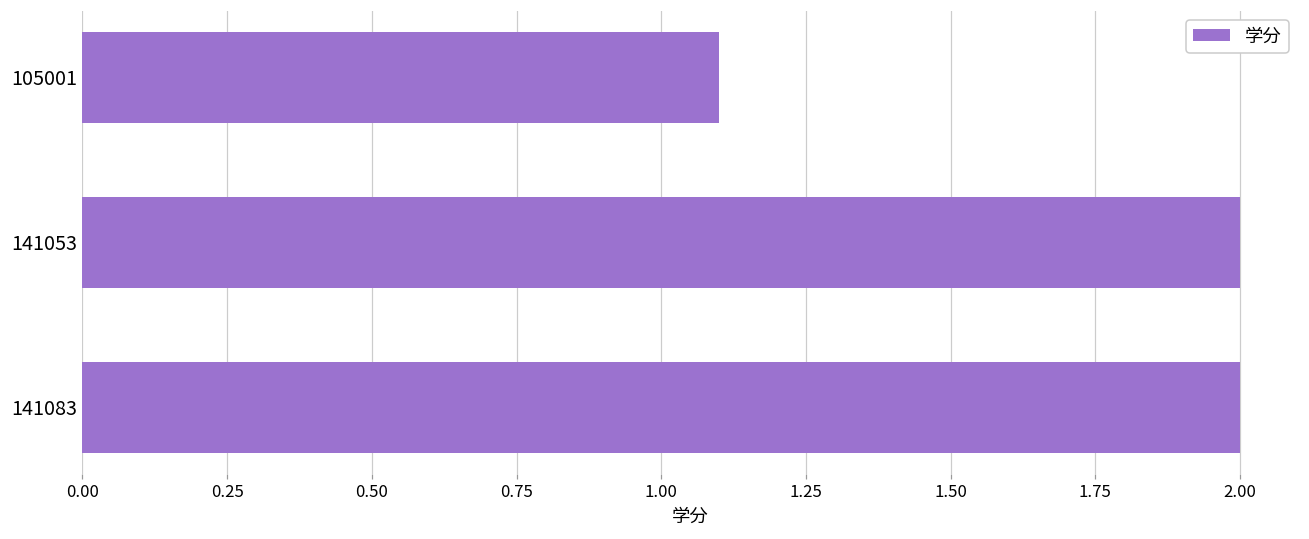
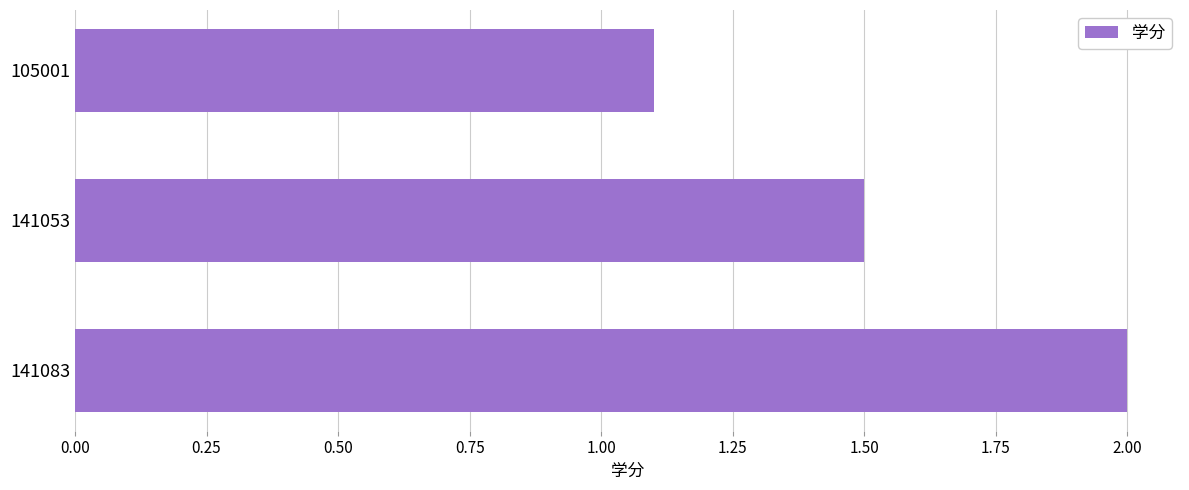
  {
    "105001": 1.1,
-   "141053": 2.0,
+   "141053": 1.5,
    "141083": 2.0
  }
